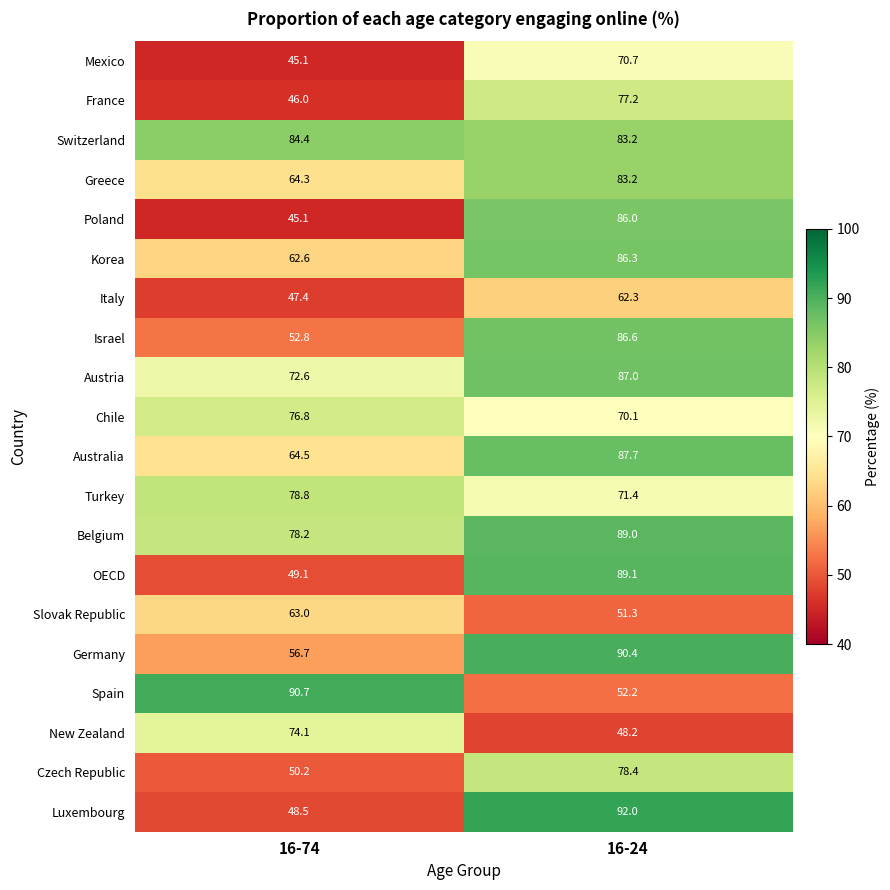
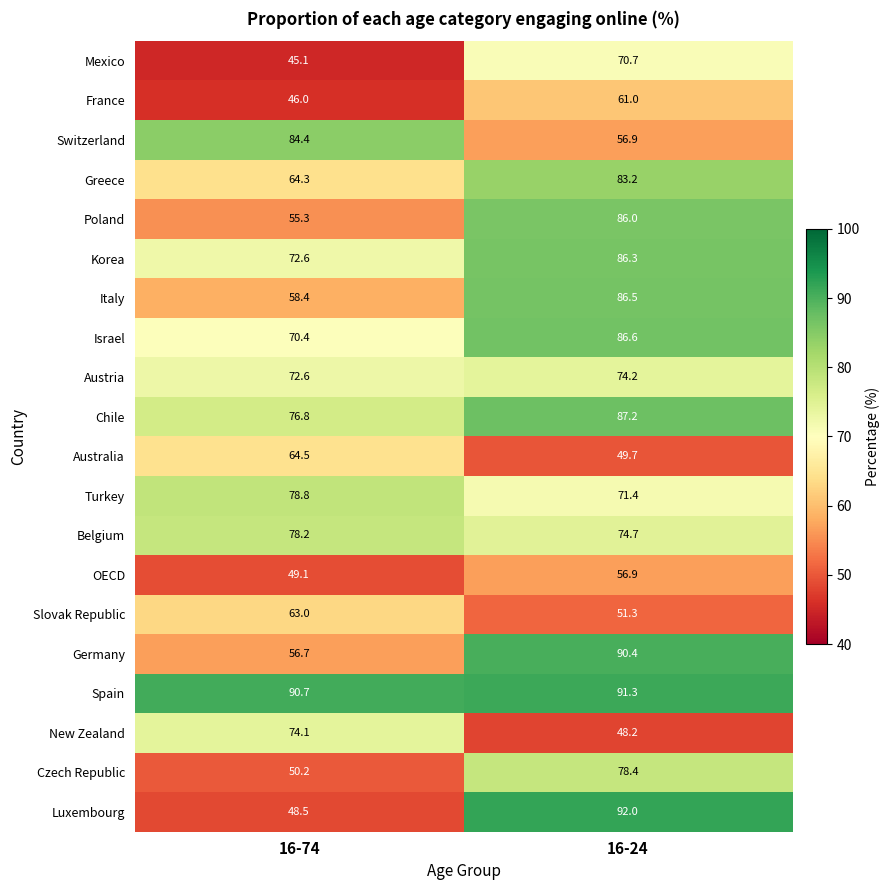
  {
    "Mexico": {
      "16-74": 45.1,
      "16-24": 70.7
    },
    "France": {
      "16-74": 46.0,
-     "16-24": 77.2
+     "16-24": 61.0
    },
    "Switzerland": {
      "16-74": 84.4,
-     "16-24": 83.2
+     "16-24": 56.9
    },
    "Greece": {
      "16-74": 64.3,
      "16-24": 83.2
    },
    "Poland": {
-     "16-74": 45.1,
+     "16-74": 55.3,
      "16-24": 86.0
    },
    "Korea": {
-     "16-74": 62.6,
+     "16-74": 72.6,
      "16-24": 86.3
    },
    "Italy": {
-     "16-74": 47.4,
-     "16-24": 62.3
+     "16-74": 58.4,
+     "16-24": 86.5
    },
    "Israel": {
-     "16-74": 52.8,
+     "16-74": 70.4,
      "16-24": 86.6
    },
    "Austria": {
      "16-74": 72.6,
-     "16-24": 87.0
+     "16-24": 74.2
    },
    "Chile": {
      "16-74": 76.8,
-     "16-24": 70.1
+     "16-24": 87.2
    },
    "Australia": {
      "16-74": 64.5,
-     "16-24": 87.7
+     "16-24": 49.7
    },
    "Turkey": {
      "16-74": 78.8,
      "16-24": 71.4
    },
    "Belgium": {
      "16-74": 78.2,
-     "16-24": 89.0
+     "16-24": 74.7
    },
    "OECD": {
      "16-74": 49.1,
-     "16-24": 89.1
+     "16-24": 56.9
    },
    "Slovak Republic": {
      "16-74": 63.0,
      "16-24": 51.3
    },
    "Germany": {
      "16-74": 56.7,
      "16-24": 90.4
    },
    "Spain": {
      "16-74": 90.7,
-     "16-24": 52.2
+     "16-24": 91.3
    },
    "New Zealand": {
      "16-74": 74.1,
      "16-24": 48.2
    },
    "Czech Republic": {
      "16-74": 50.2,
      "16-24": 78.4
    },
    "Luxembourg": {
      "16-74": 48.5,
      "16-24": 92.0
    }
  }
